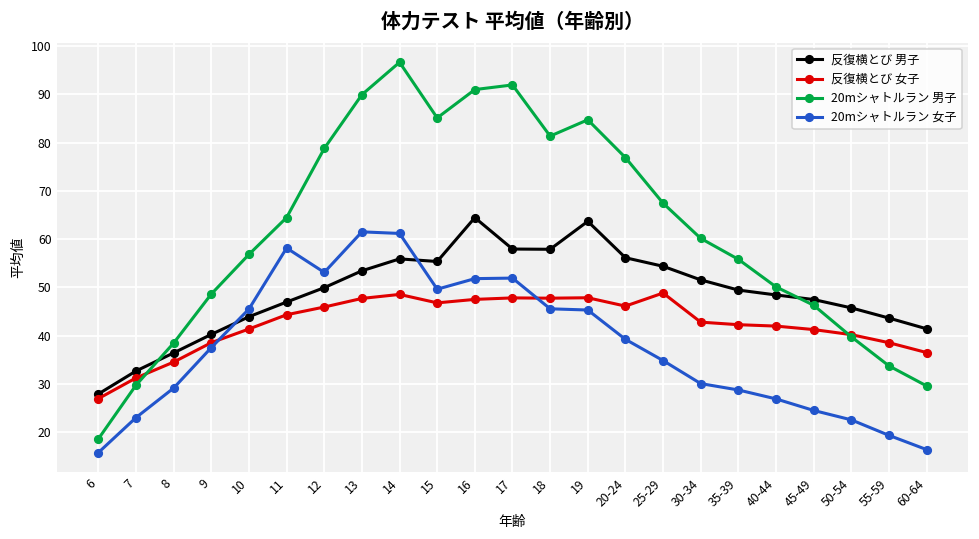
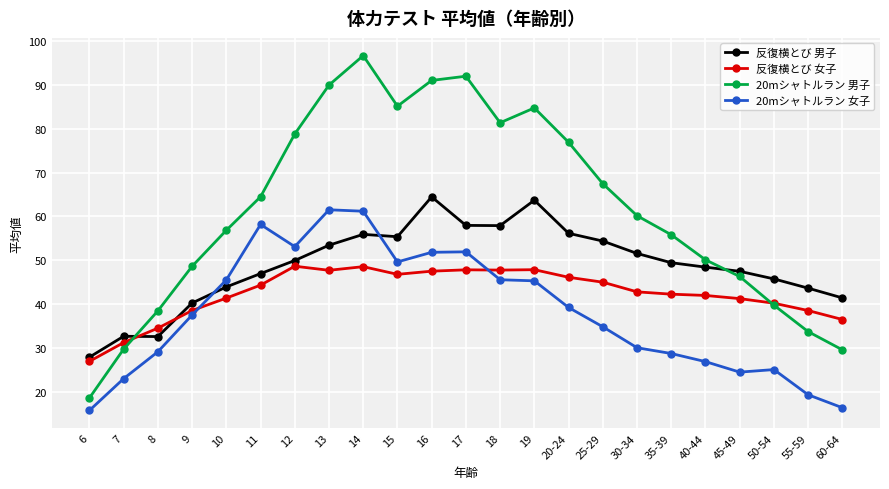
  {
    "反復横とび 男子": {
      "6": 28,
      "7": 33,
-     "8": 36,
+     "8": 33,
      "9": 40,
      "10": 44,
      "11": 47,
      "12": 50,
      "13": 53,
      "14": 56,
      "15": 55,
      "16": 64,
      "17": 58,
      "18": 58,
      "19": 64,
      "20-24": 56,
      "25-29": 54,
      "30-34": 52,
      "35-39": 49,
      "40-44": 48,
      "45-49": 48,
      "50-54": 46,
      "55-59": 44,
      "60-64": 41
    },
    "反復横とび 女子": {
      "6": 27,
      "7": 31,
      "8": 35,
      "9": 39,
      "10": 41,
      "11": 44,
-     "12": 46,
+     "12": 49,
      "13": 48,
      "14": 49,
      "15": 47,
      "16": 48,
      "17": 48,
      "18": 48,
      "19": 48,
      "20-24": 46,
-     "25-29": 49,
+     "25-29": 45,
      "30-34": 43,
      "35-39": 42,
      "40-44": 42,
      "45-49": 41,
      "55-59": 39,
      "60-64": 37
    },
    "20mシャトルラン 男子": {
      "6": 19,
      "7": 30,
      "8": 38,
      "9": 49,
      "10": 57,
      "11": 64,
      "12": 79,
      "13": 90,
      "14": 97,
      "15": 85,
      "16": 91,
      "17": 92,
      "18": 81,
      "19": 85,
      "20-24": 77,
      "25-29": 67,
      "30-34": 60,
      "35-39": 56,
      "40-44": 50,
      "45-49": 46,
      "55-59": 34,
      "60-64": 30
    },
    "20mシャトルラン 女子": {
      "6": 16,
      "7": 23,
      "8": 29,
      "9": 38,
      "10": 46,
      "11": 58,
      "12": 53,
      "13": 62,
      "14": 61,
      "15": 50,
      "16": 52,
      "17": 52,
      "18": 46,
      "19": 45,
      "20-24": 39,
      "25-29": 35,
      "30-34": 30,
      "35-39": 29,
      "40-44": 27,
      "45-49": 25,
-     "50-54": 23,
+     "50-54": 25,
      "55-59": 19,
      "60-64": 16
    }
  }
